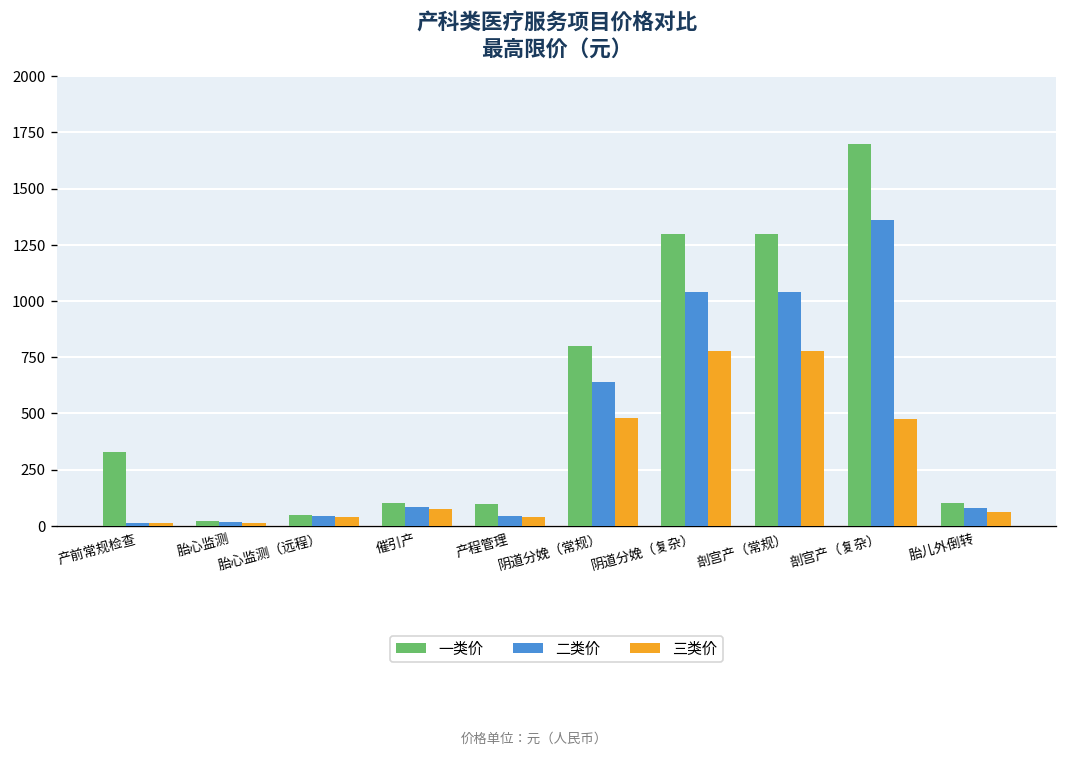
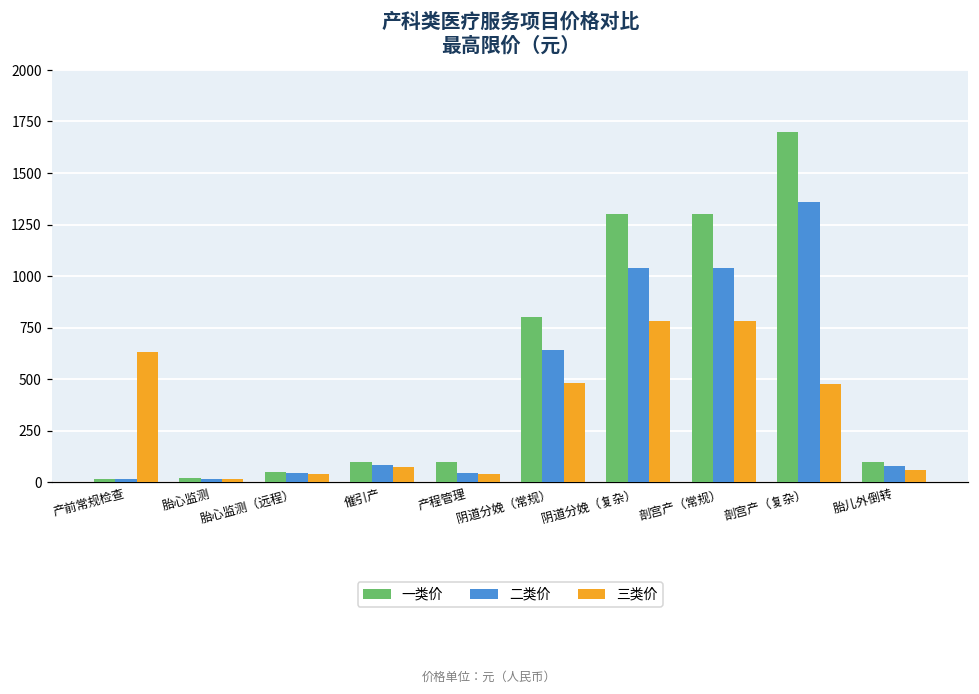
  {
    "一类价": {
-     "产前常规检查": 330,
+     "产前常规检查": 20,
      "胎心监测": 20,
      "胎心监测（远程）": 50,
      "催引产": 100,
      "产程管理": 100,
      "阴道分娩（常规）": 800,
      "阴道分娩（复杂）": 1300,
      "剖宫产（常规）": 1300,
      "剖宫产（复杂）": 1700,
      "胎儿外倒转": 100
    },
    "二类价": {
      "产前常规检查": 20,
      "胎心监测": 20,
      "胎心监测（远程）": 40,
      "催引产": 90,
      "产程管理": 40,
      "阴道分娩（常规）": 640,
      "阴道分娩（复杂）": 1040,
      "剖宫产（常规）": 1040,
      "剖宫产（复杂）": 1360,
      "胎儿外倒转": 80
    },
    "三类价": {
-     "产前常规检查": 20,
+     "产前常规检查": 630,
      "胎心监测": 20,
      "胎心监测（远程）": 40,
      "催引产": 80,
      "产程管理": 40,
      "阴道分娩（常规）": 480,
      "阴道分娩（复杂）": 780,
      "剖宫产（常规）": 780,
      "剖宫产（复杂）": 480,
      "胎儿外倒转": 60
    }
  }
